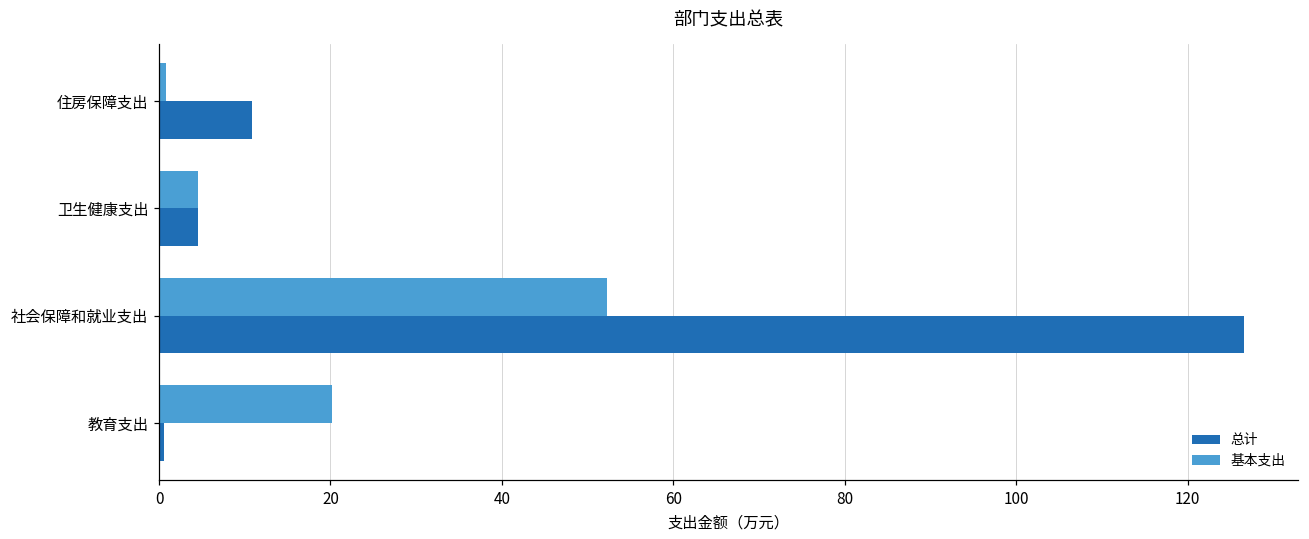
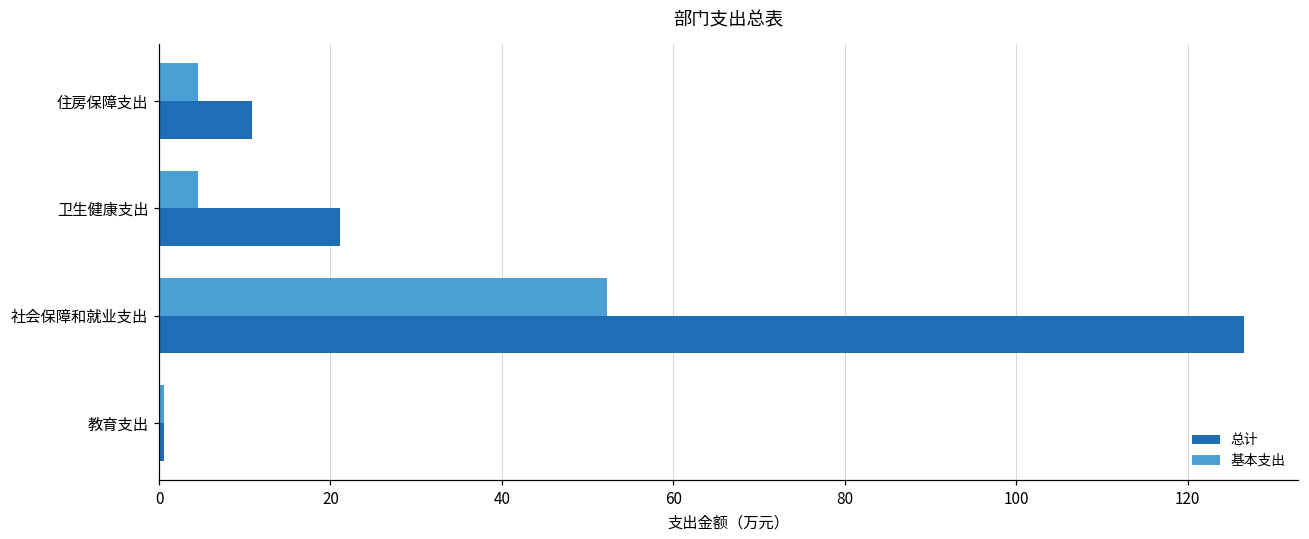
  {
    "总计": {
      "住房保障支出": 11,
-     "卫生健康支出": 5,
+     "卫生健康支出": 21,
      "社会保障和就业支出": 127,
      "教育支出": 1
    },
    "基本支出": {
-     "住房保障支出": 1,
+     "住房保障支出": 5,
      "卫生健康支出": 5,
      "社会保障和就业支出": 52,
-     "教育支出": 20
+     "教育支出": 1
    }
  }
